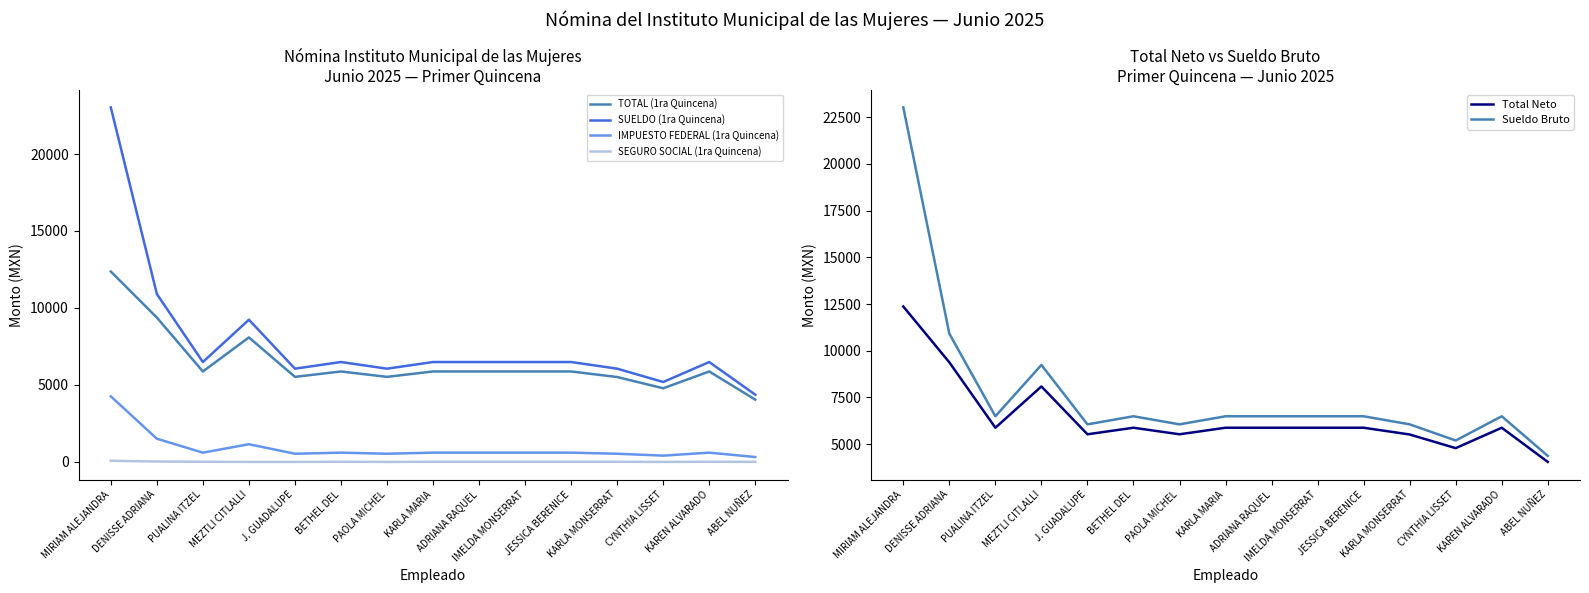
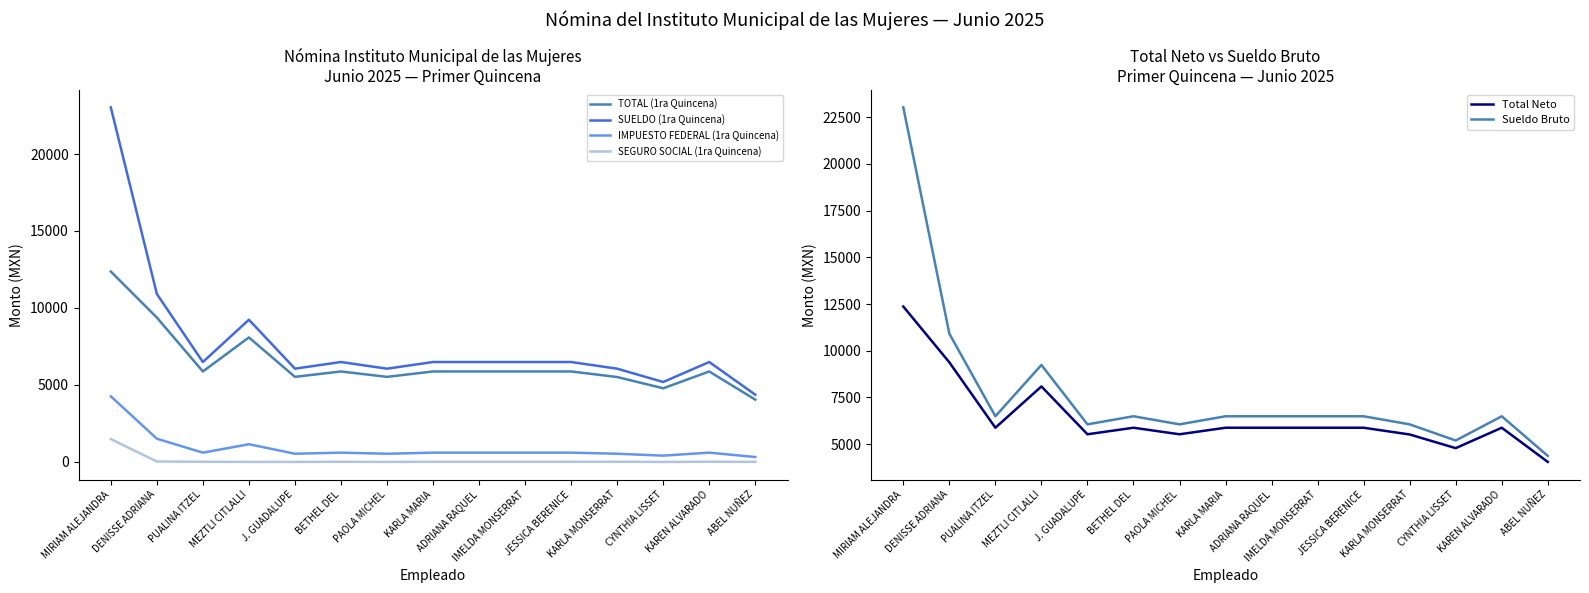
  {
    "Nómina Instituto Municipal de las Mujeres Junio 2025 — Primer Quincena": {
      "SEGURO SOCIAL (1ra Quincena)": {
-       "MIRIAM ALEJANDRA": 100,
+       "MIRIAM ALEJANDRA": 1500,
        "DENISSE ADRIANA": 0,
        "PUALINA ITZEL": 0,
        "MEZTLI CITLALLI": 0,
        "J. GUADALUPE": 0,
        "BETHEL DEL": 0,
        "PAOLA MICHEL": 0,
        "KARLA MARIA": 0,
        "ADRIANA RAQUEL": 0,
        "IMELDA MONSERRAT": 0,
        "JESSICA BERENICE": 0,
        "KARLA MONSERRAT": 0,
        "CYNTHIA LISSET": 0,
        "KAREN ALVARADO": 0,
        "ABEL NUÑEZ": 0
      }
    },
    "Total Neto vs Sueldo Bruto Primer Quincena — Junio 2025": {
      "Total Neto": {
        "MIRIAM ALEJANDRA": 12400,
        "DENISSE ADRIANA": 9400,
        "PUALINA ITZEL": 5900,
        "MEZTLI CITLALLI": 8100,
        "J. GUADALUPE": 5500,
        "BETHEL DEL": 5900,
        "PAOLA MICHEL": 5500,
        "KARLA MARIA": 5900,
        "ADRIANA RAQUEL": 5900,
        "IMELDA MONSERRAT": 5900,
        "JESSICA BERENICE": 5900,
        "KARLA MONSERRAT": 5500,
        "CYNTHIA LISSET": 4800,
        "KAREN ALVARADO": 5900,
        "ABEL NUÑEZ": 4000
      },
      "Sueldo Bruto": {
        "MIRIAM ALEJANDRA": 23000,
        "DENISSE ADRIANA": 10900,
        "PUALINA ITZEL": 6500,
        "MEZTLI CITLALLI": 9200,
        "J. GUADALUPE": 6100,
        "BETHEL DEL": 6500,
        "PAOLA MICHEL": 6100,
        "KARLA MARIA": 6500,
        "ADRIANA RAQUEL": 6500,
        "IMELDA MONSERRAT": 6500,
        "JESSICA BERENICE": 6500,
        "KARLA MONSERRAT": 6100,
        "CYNTHIA LISSET": 5200,
        "KAREN ALVARADO": 6500,
        "ABEL NUÑEZ": 4400
      }
    }
  }
